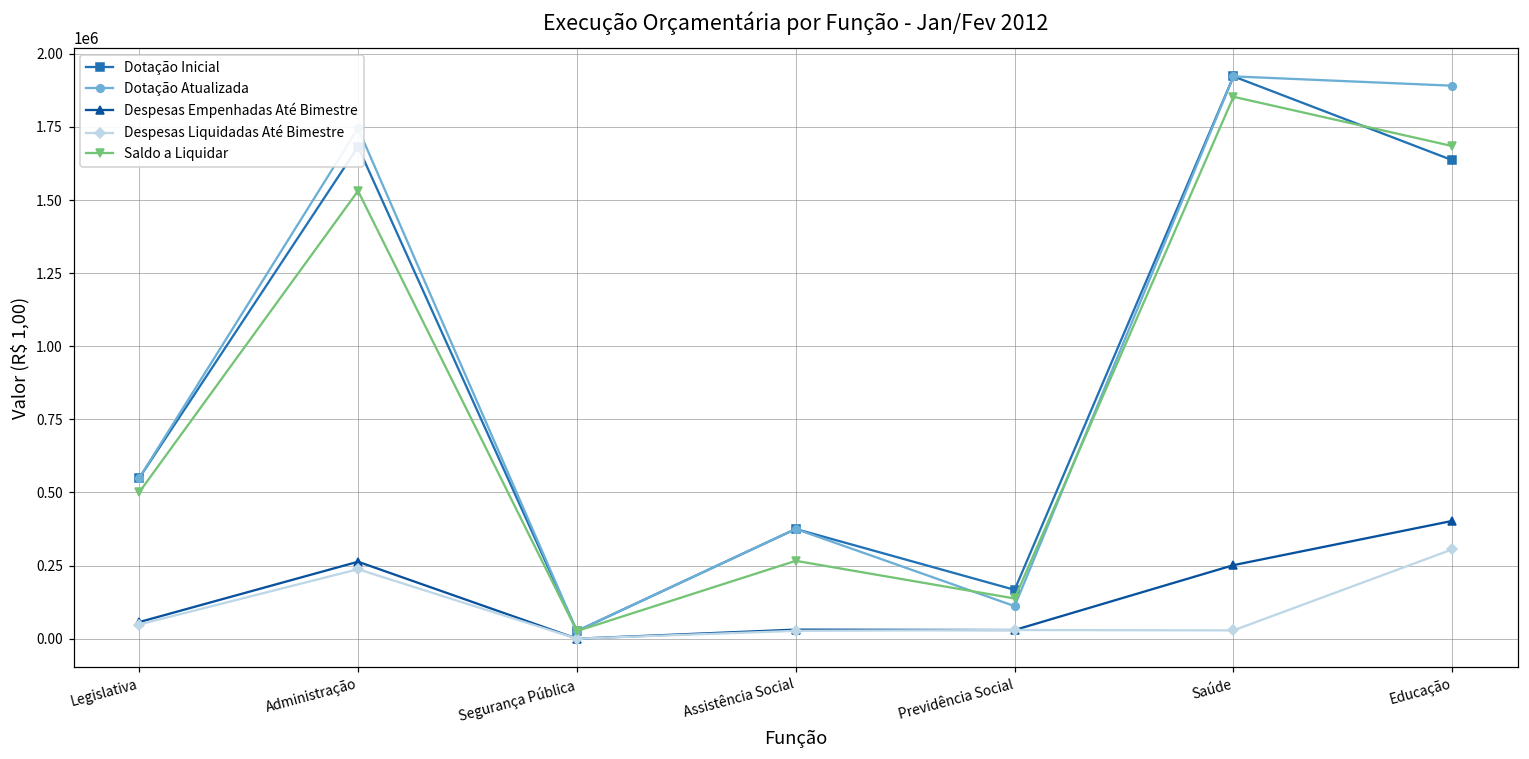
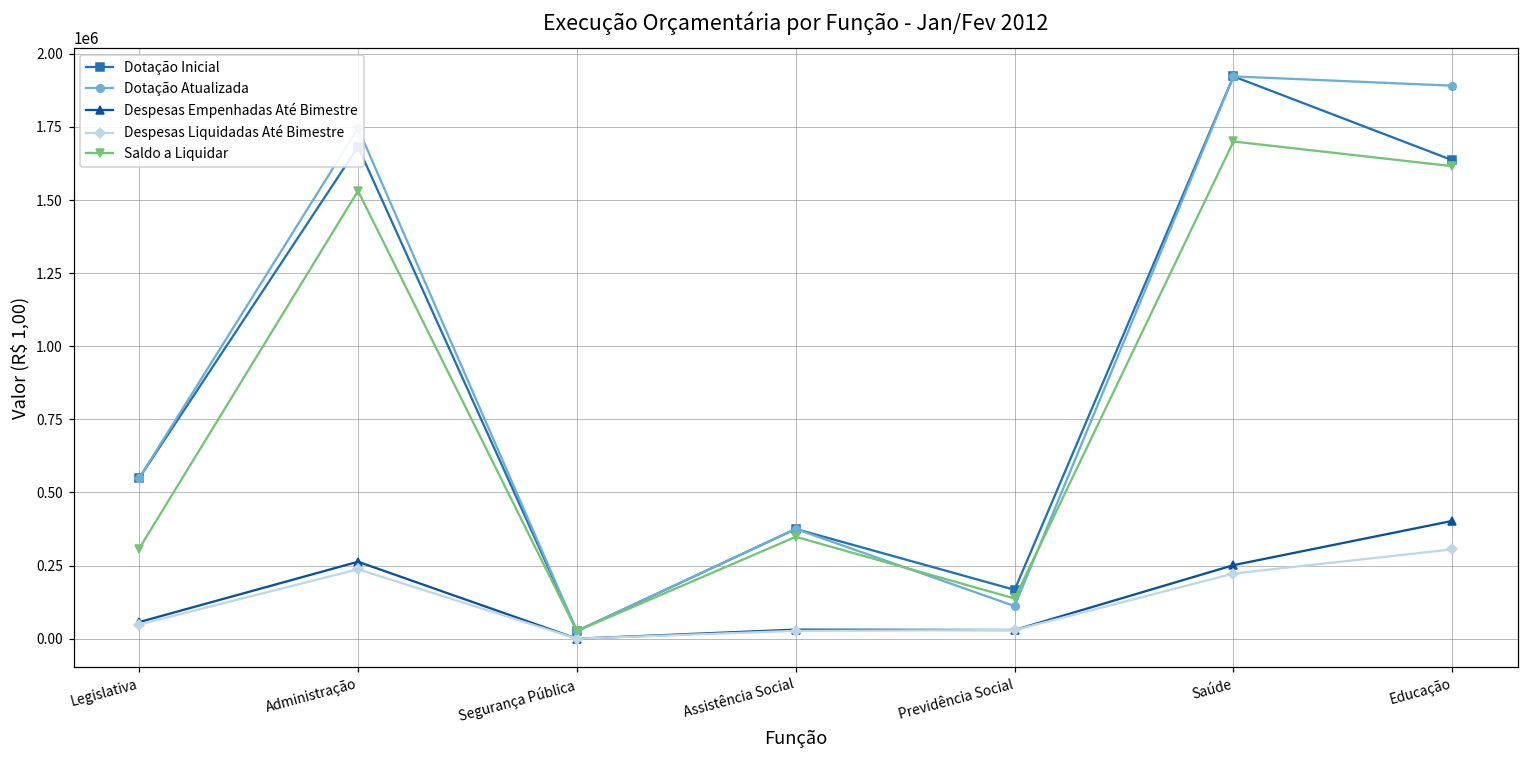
  {
    "Dotação Atualizada": {
      "Previdência Social": 110000,
      "Educação": 1890000
    },
    "Despesas Liquidadas Até Bimestre": {
      "Administração": 240000,
-     "Saúde": 30000,
+     "Saúde": 220000,
      "Educação": 310000
    },
    "Saldo a Liquidar": {
-     "Legislativa": 500000,
+     "Legislativa": 310000,
      "Administração": 1530000,
-     "Assistência Social": 270000,
+     "Assistência Social": 350000,
      "Previdência Social": 140000,
-     "Saúde": 1850000,
-     "Educação": 1680000
+     "Saúde": 1700000,
+     "Educação": 1620000
    }
  }
